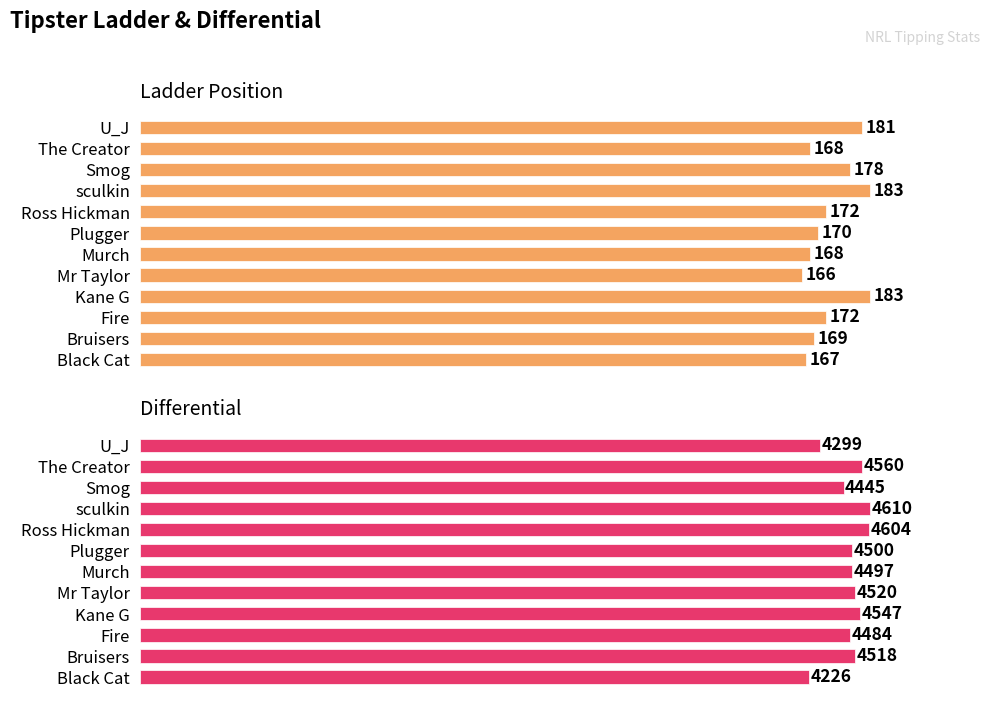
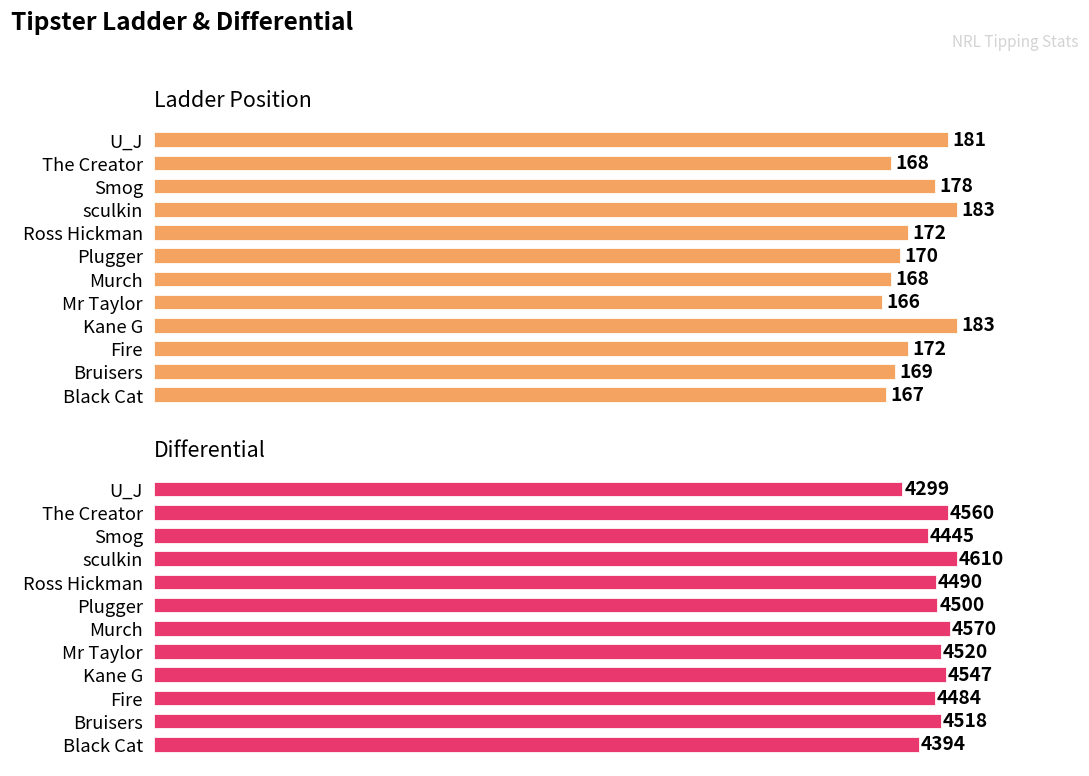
  {
    "Ladder Position": {
      "U_J": 181,
      "The Creator": 168,
      "Smog": 178,
      "sculkin": 183,
      "Ross Hickman": 172,
      "Plugger": 170,
      "Murch": 168,
      "Mr Taylor": 166,
      "Kane G": 183,
      "Fire": 172,
      "Bruisers": 169,
      "Black Cat": 167
    },
    "Differential": {
      "U_J": 4299,
      "The Creator": 4560,
      "Smog": 4445,
      "sculkin": 4610,
-     "Ross Hickman": 4604,
+     "Ross Hickman": 4490,
      "Plugger": 4500,
-     "Murch": 4497,
+     "Murch": 4570,
      "Mr Taylor": 4520,
      "Kane G": 4547,
      "Fire": 4484,
      "Bruisers": 4518,
-     "Black Cat": 4226
+     "Black Cat": 4394
    }
  }
